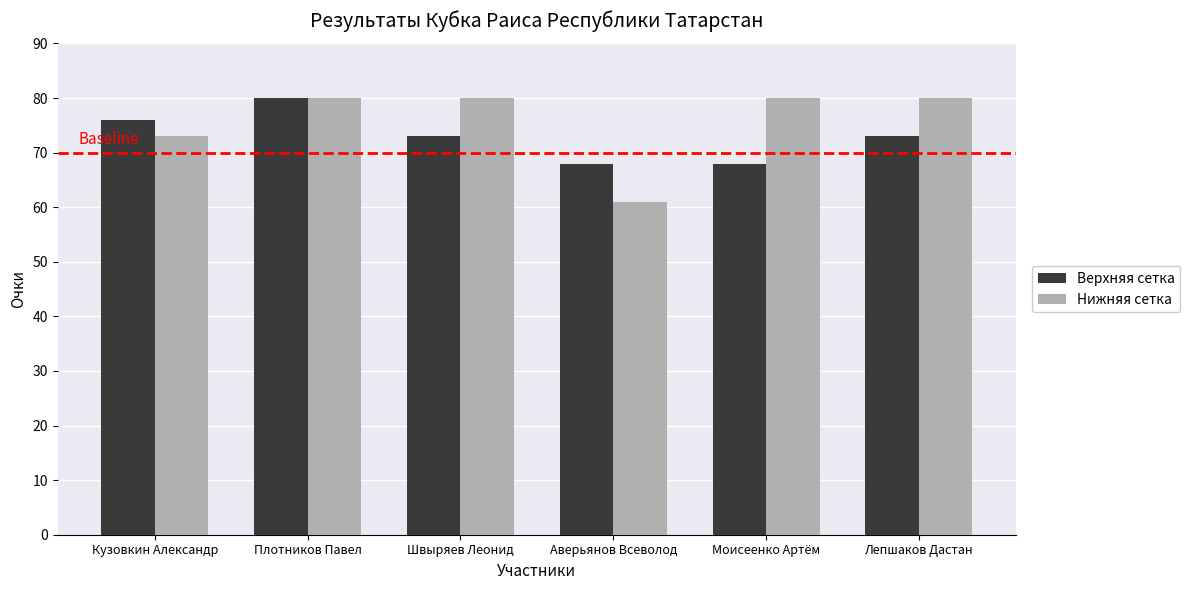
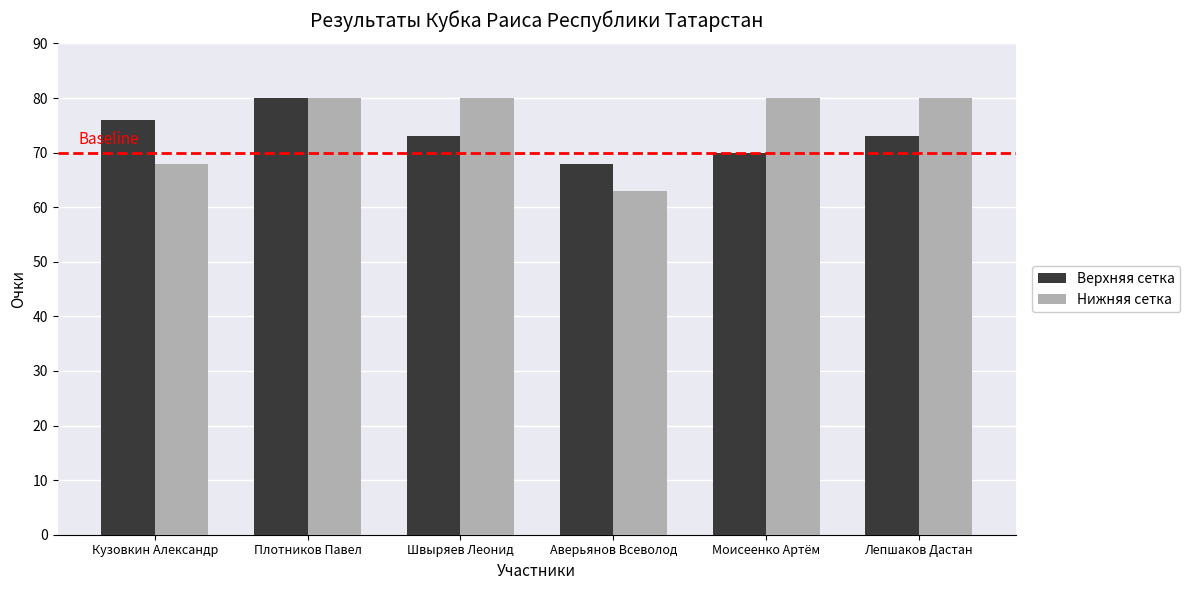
  {
    "Верхняя сетка": {
      "Кузовкин Александр": 76,
      "Плотников Павел": 80,
      "Швыряев Леонид": 73,
      "Аверьянов Всеволод": 68,
-     "Моисеенко Артём": 68,
+     "Моисеенко Артём": 70,
      "Лепшаков Дастан": 73
    },
    "Нижняя сетка": {
-     "Кузовкин Александр": 73,
+     "Кузовкин Александр": 68,
      "Плотников Павел": 80,
      "Швыряев Леонид": 80,
-     "Аверьянов Всеволод": 61,
+     "Аверьянов Всеволод": 63,
      "Моисеенко Артём": 80,
      "Лепшаков Дастан": 80
    }
  }
